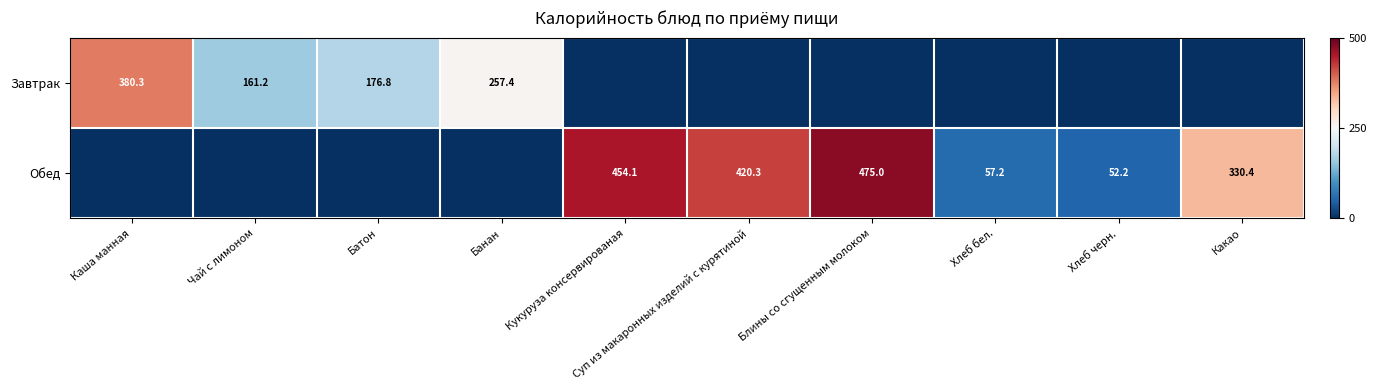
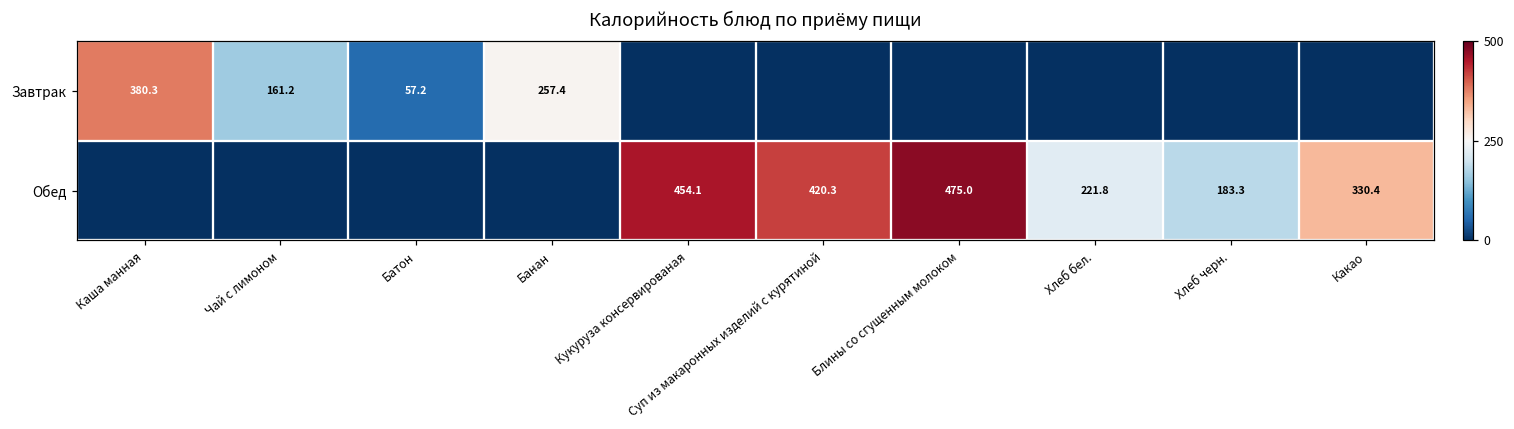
  {
    "Завтрак": {
      "Каша манная": 380.3,
      "Чай с лимоном": 161.2,
-     "Батон": 176.8,
+     "Батон": 57.2,
      "Банан": 257.4
    },
    "Обед": {
      "Кукуруза консервированая": 454.1,
      "Суп из макаронных изделий с курятиной": 420.3,
      "Блины со сгущенным молоком": 475.0,
-     "Хлеб бел.": 57.2,
-     "Хлеб черн.": 52.2,
+     "Хлеб бел.": 221.8,
+     "Хлеб черн.": 183.3,
      "Какао": 330.4
    }
  }
